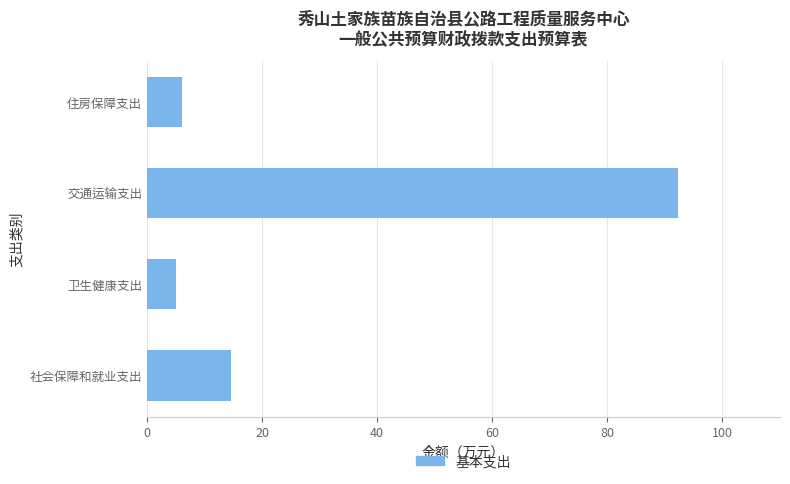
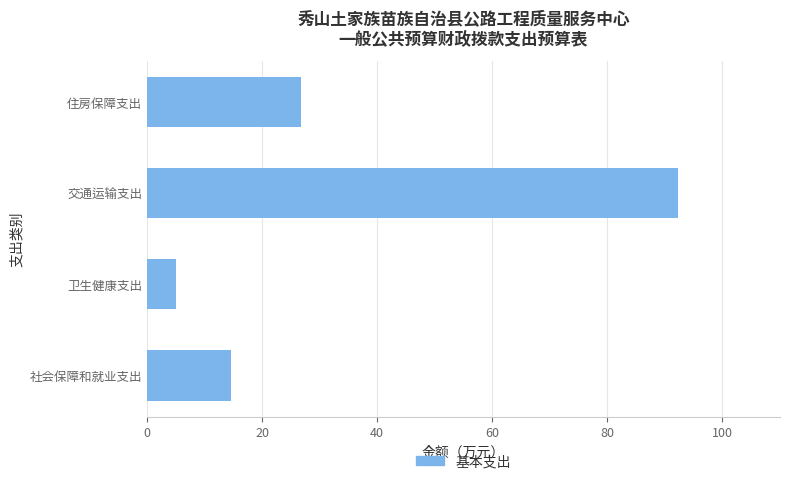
  {
-   "住房保障支出": 6,
+   "住房保障支出": 27,
    "交通运输支出": 92,
    "卫生健康支出": 5,
    "社会保障和就业支出": 15
  }
